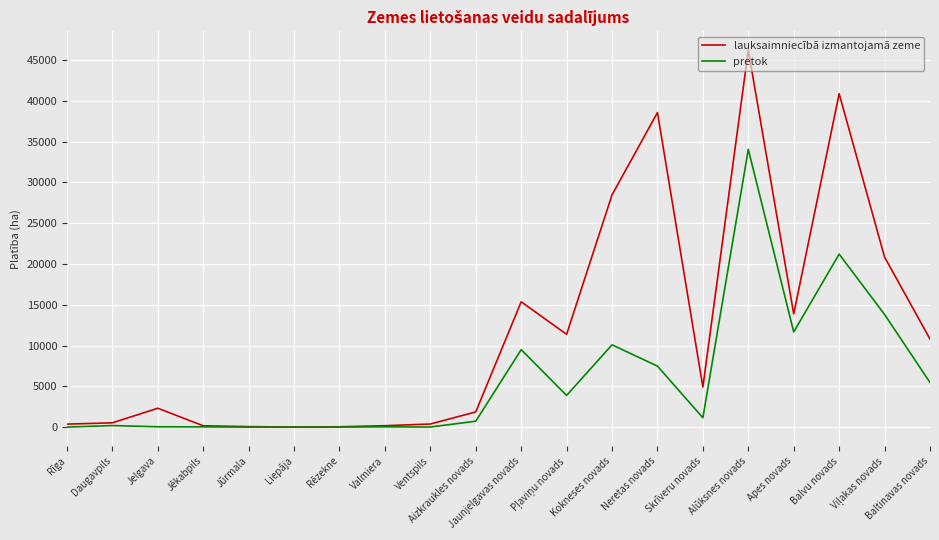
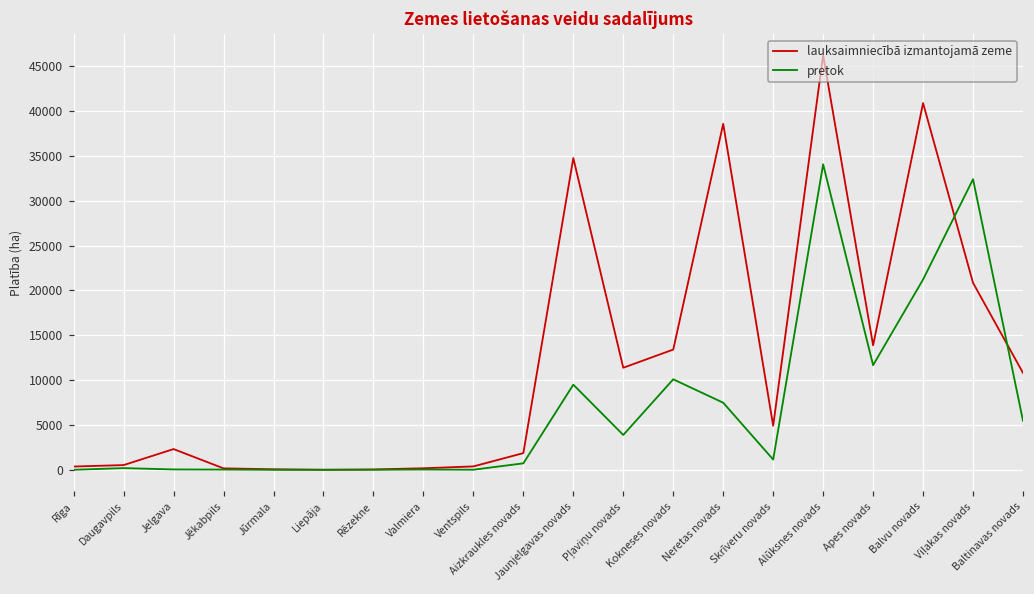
  {
    "lauksaimniecībā izmantojamā zeme": {
      "Rīga": 0,
      "Daugavpils": 1000,
      "Jelgava": 2000,
      "Ventspils": 0,
      "Aizkraukles novads": 2000,
-     "Jaunjelgavas novads": 15000,
+     "Jaunjelgavas novads": 35000,
      "Pļaviņu novads": 11000,
-     "Kokneses novads": 28000,
+     "Kokneses novads": 13000,
      "Neretas novads": 39000,
      "Skrīveru novads": 5000,
      "Apes novads": 14000,
      "Balvu novads": 41000,
      "Viļakas novads": 21000,
      "Baltinavas novads": 11000
    },
    "pretok": {
      "Rīga": 0,
      "Daugavpils": 0,
      "Jelgava": 0,
      "Ventspils": 0,
      "Aizkraukles novads": 1000,
      "Jaunjelgavas novads": 9000,
      "Pļaviņu novads": 4000,
      "Kokneses novads": 10000,
      "Neretas novads": 7000,
      "Skrīveru novads": 1000,
      "Alūksnes novads": 34000,
      "Apes novads": 12000,
      "Balvu novads": 21000,
-     "Viļakas novads": 14000,
+     "Viļakas novads": 32000,
      "Baltinavas novads": 5000
    }
  }
